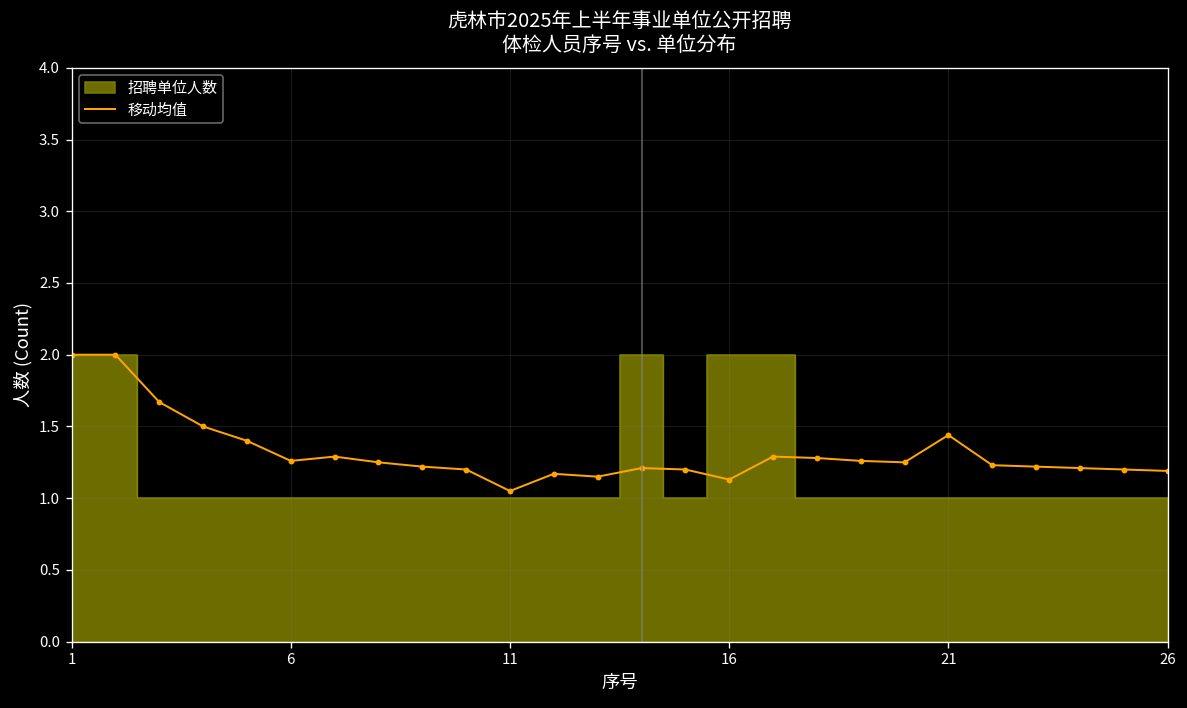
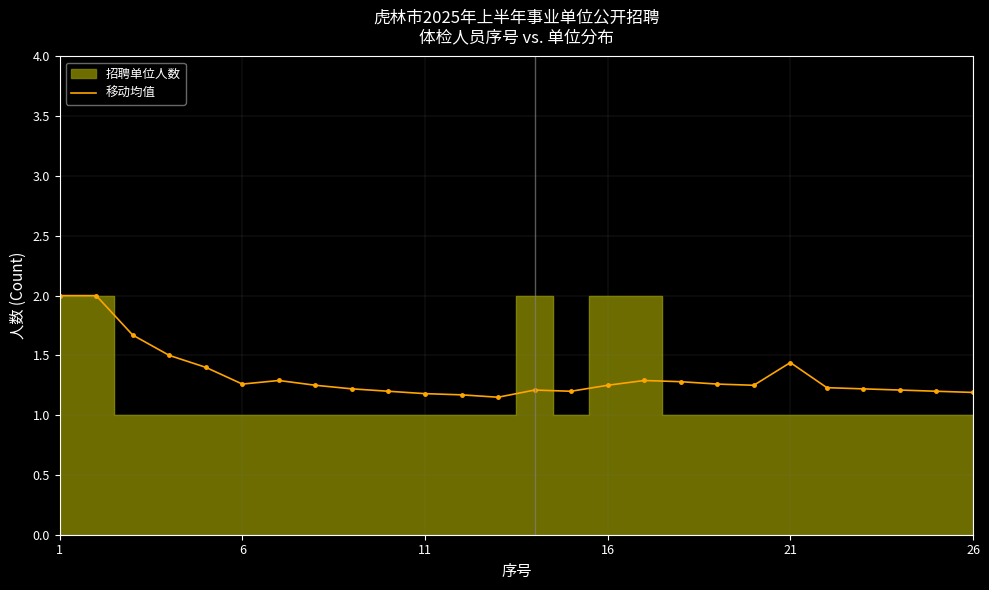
  {
    "移动均值": {
      "6": 1.26,
-     "11": 1.05,
-     "16": 1.13,
+     "11": 1.18,
+     "16": 1.25,
      "21": 1.44,
      "26": 1.19
    }
  }
